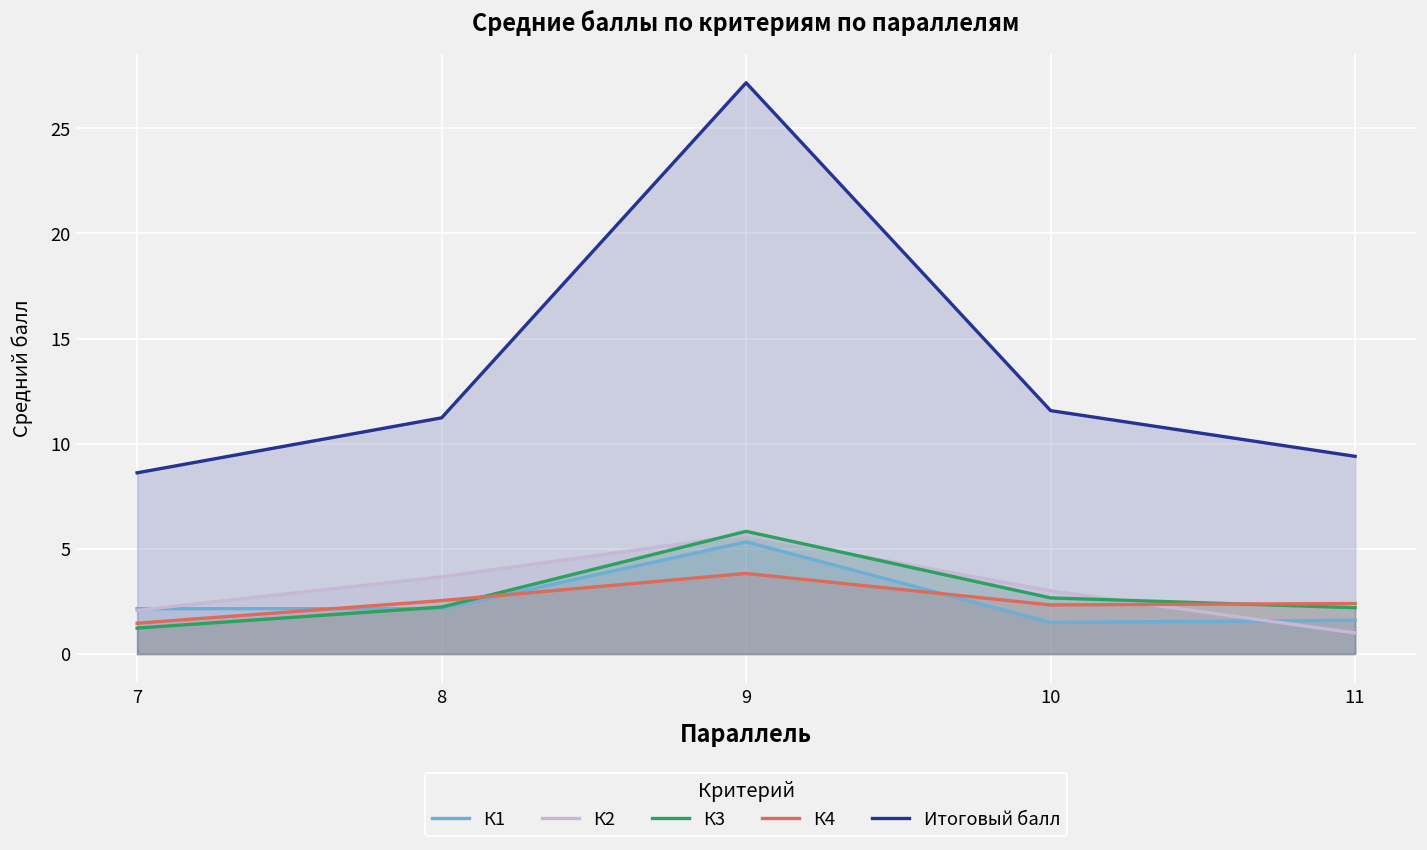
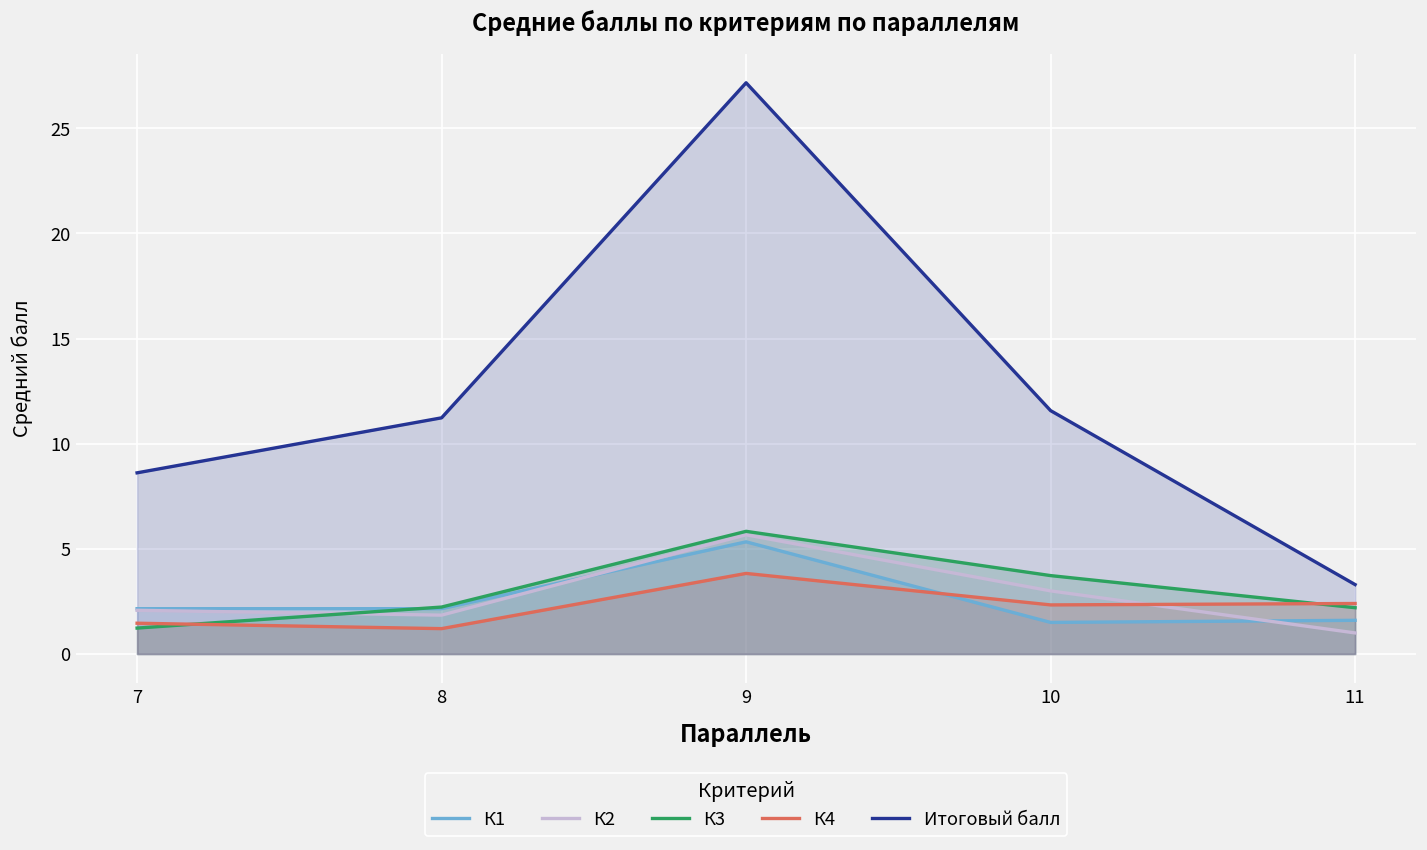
  {
    "К1": {
      "9": 5.3,
      "10": 1.5,
      "11": 1.6
    },
    "К2": {
-     "8": 3.7,
+     "8": 1.8,
      "9": 5.7,
      "10": 3.0,
      "11": 1.0
    },
    "К3": {
      "7": 1.2,
      "9": 5.8,
-     "10": 2.7,
+     "10": 3.7,
      "11": 2.2
    },
    "К4": {
      "7": 1.5,
-     "8": 2.5,
+     "8": 1.2,
      "9": 3.8,
      "10": 2.3,
      "11": 2.4
    },
    "Итоговый балл": {
      "7": 8.6,
      "8": 11.2,
      "9": 27.2,
      "10": 11.6,
-     "11": 9.4
+     "11": 3.3
    }
  }
